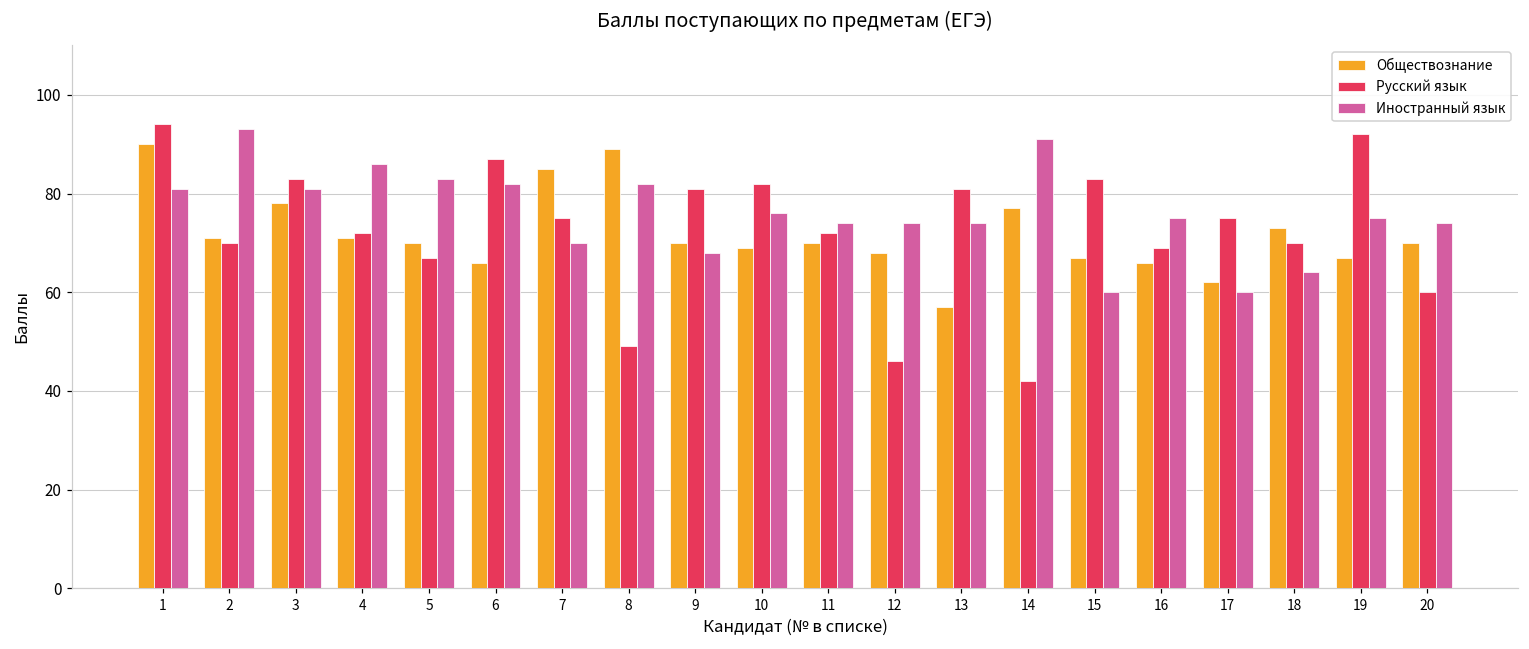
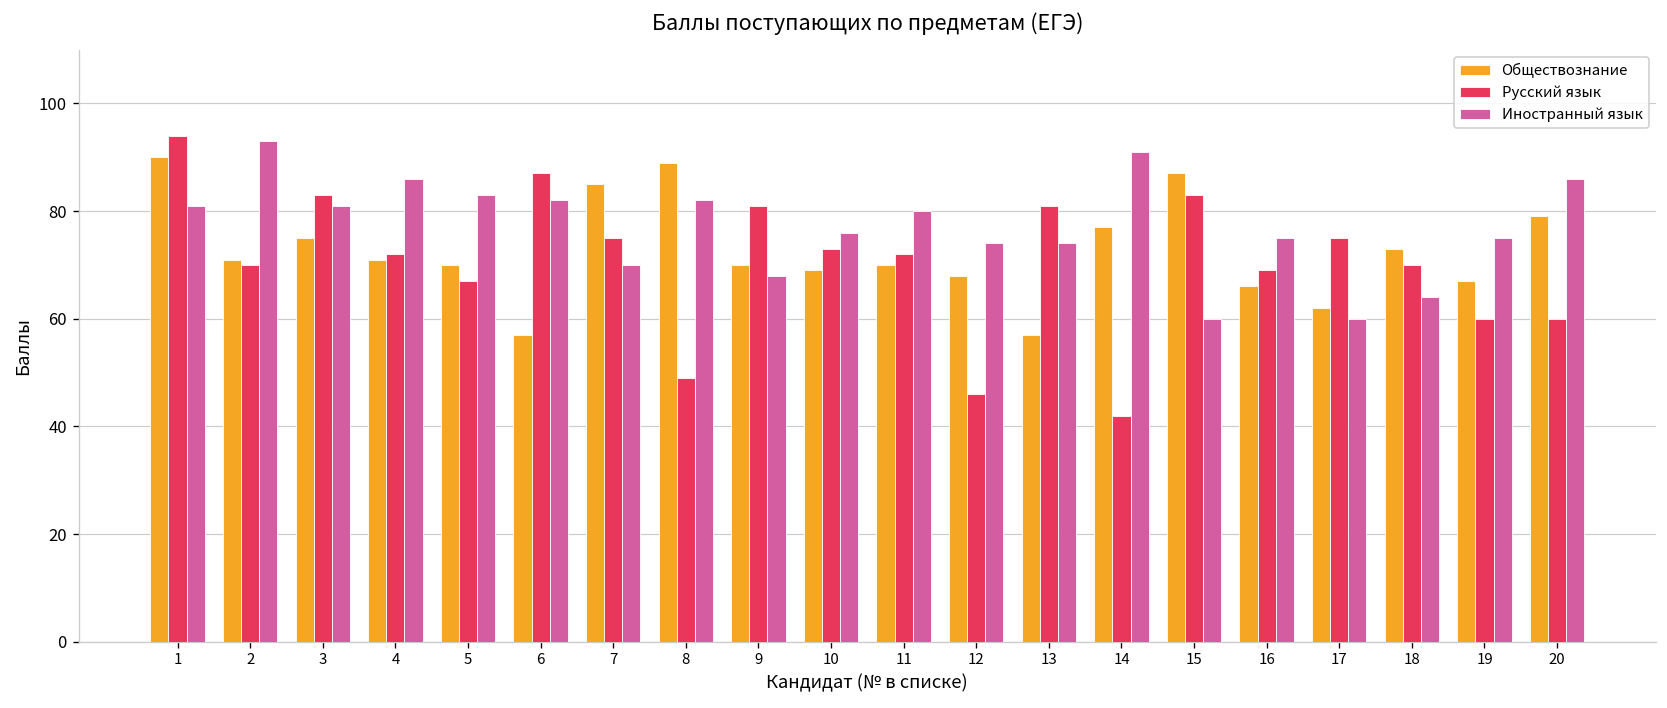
  {
    "Обществознание": {
      "1": 90,
      "2": 71,
-     "3": 78,
+     "3": 75,
      "4": 71,
      "5": 70,
-     "6": 66,
+     "6": 57,
      "7": 85,
      "8": 89,
      "9": 70,
      "10": 69,
      "11": 70,
      "12": 68,
      "13": 57,
      "14": 77,
-     "15": 67,
+     "15": 87,
      "16": 66,
      "17": 62,
      "18": 73,
      "19": 67,
-     "20": 70
+     "20": 79
    },
    "Русский язык": {
      "1": 94,
      "2": 70,
      "3": 83,
      "4": 72,
      "5": 67,
      "6": 87,
      "7": 75,
      "8": 49,
      "9": 81,
-     "10": 82,
+     "10": 73,
      "11": 72,
      "12": 46,
      "13": 81,
      "14": 42,
      "15": 83,
      "16": 69,
      "17": 75,
      "18": 70,
-     "19": 92,
+     "19": 60,
      "20": 60
    },
    "Иностранный язык": {
      "1": 81,
      "2": 93,
      "3": 81,
      "4": 86,
      "5": 83,
      "6": 82,
      "7": 70,
      "8": 82,
      "9": 68,
      "10": 76,
-     "11": 74,
+     "11": 80,
      "12": 74,
      "13": 74,
      "14": 91,
      "15": 60,
      "16": 75,
      "17": 60,
      "18": 64,
      "19": 75,
-     "20": 74
+     "20": 86
    }
  }
